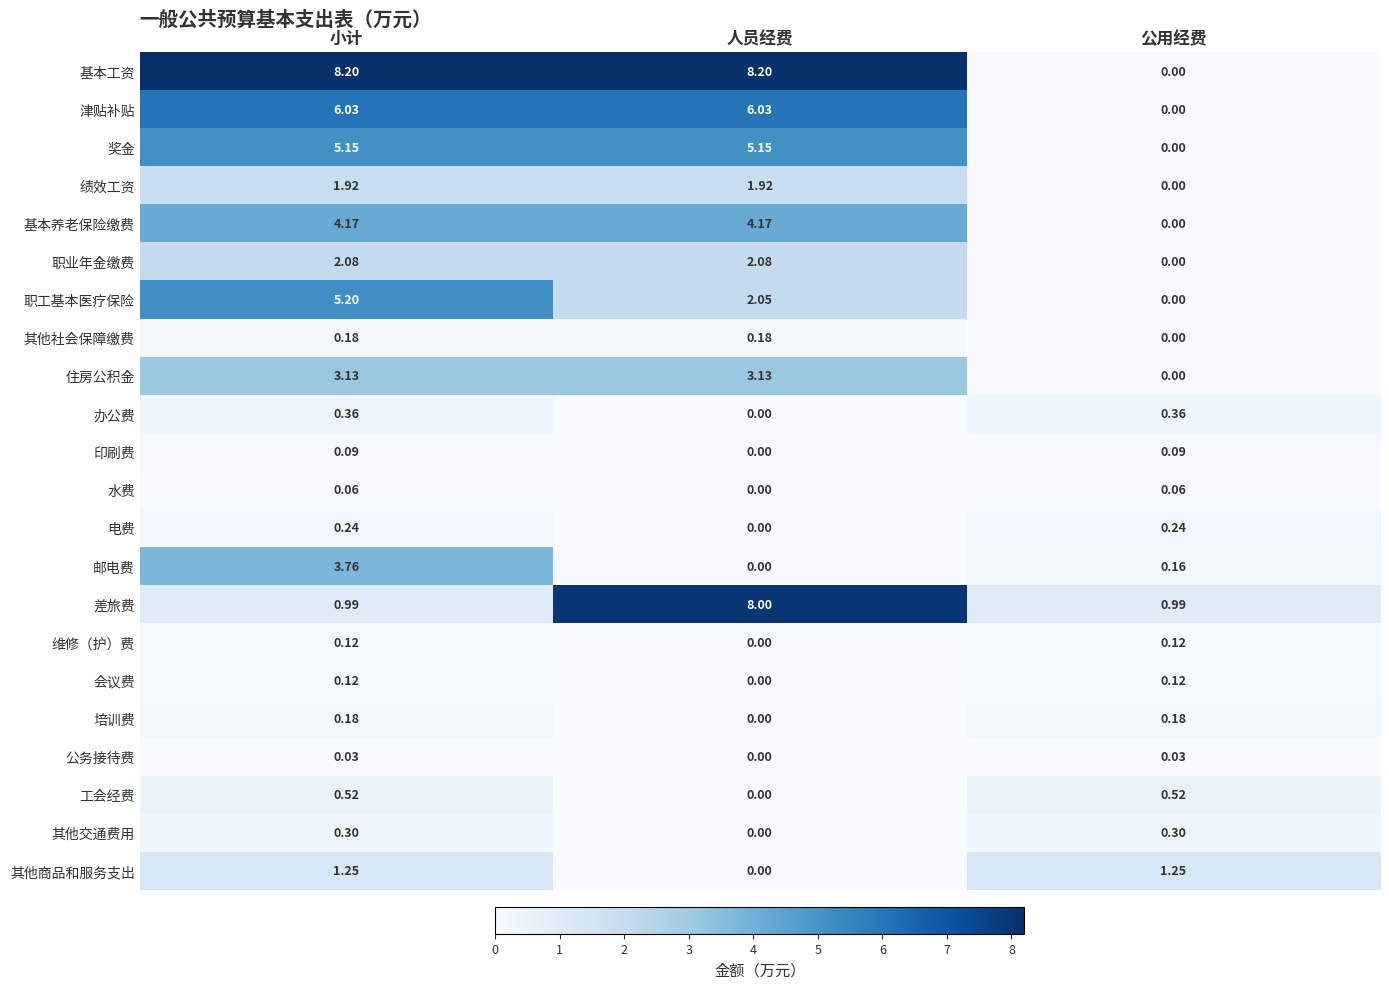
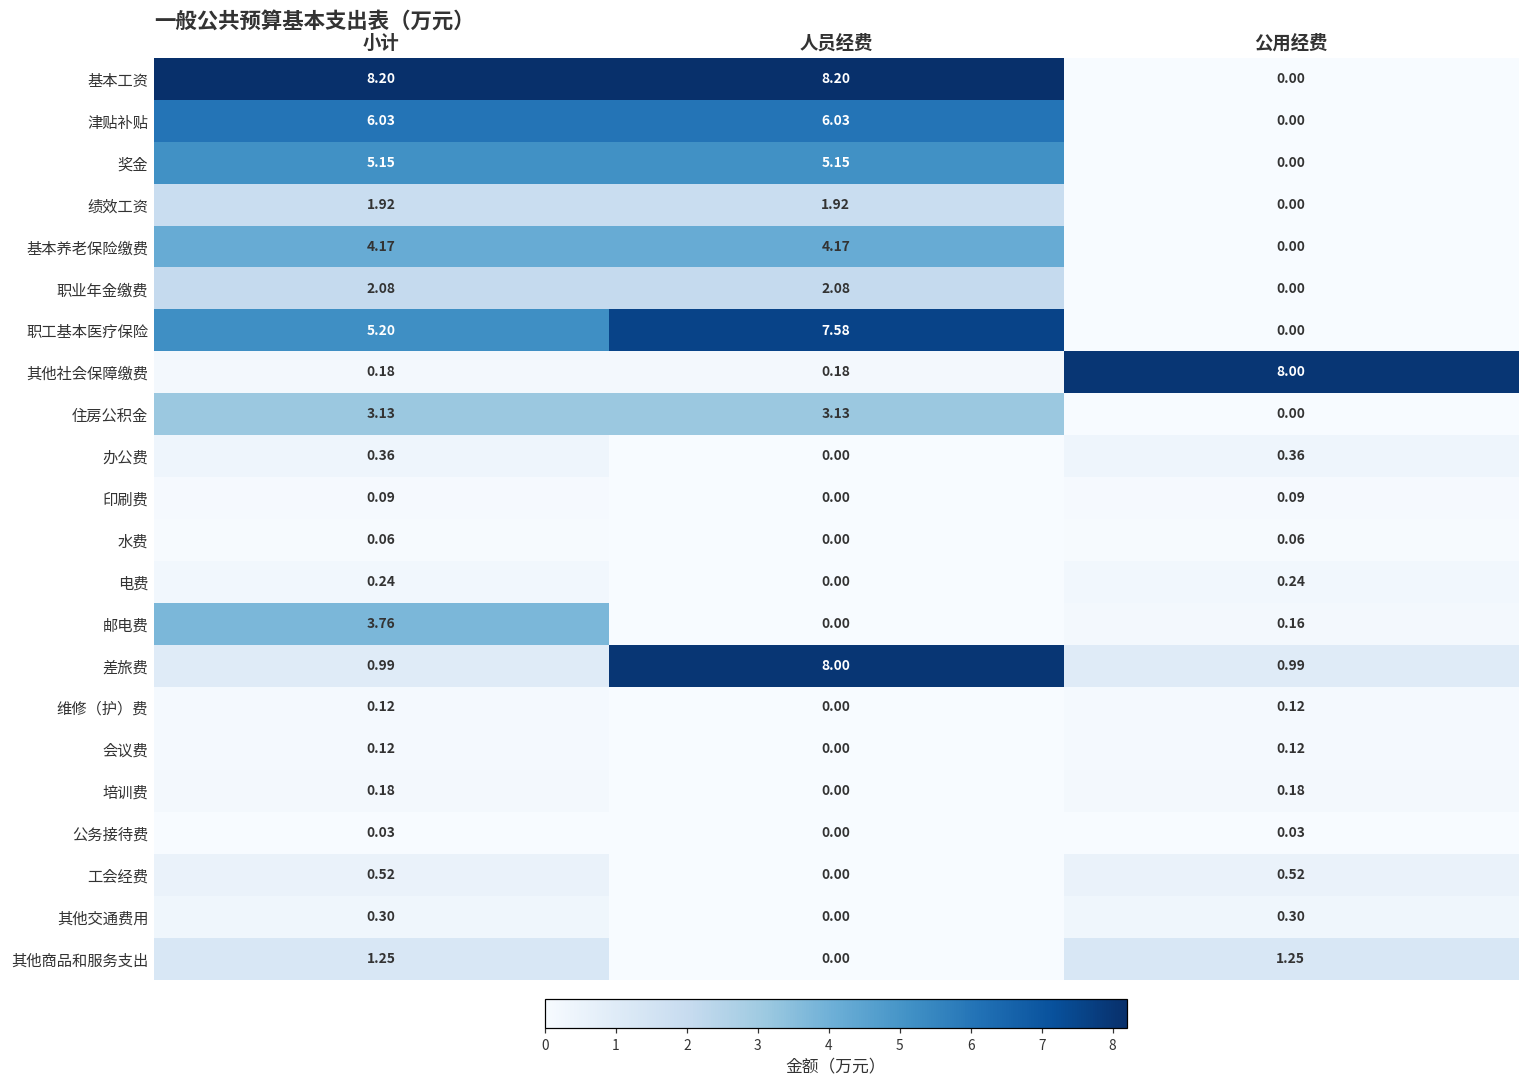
  {
    "基本工资": {
      "小计": 8.20,
      "人员经费": 8.20,
      "公用经费": 0.00
    },
    "津贴补贴": {
      "小计": 6.03,
      "人员经费": 6.03,
      "公用经费": 0.00
    },
    "奖金": {
      "小计": 5.15,
      "人员经费": 5.15,
      "公用经费": 0.00
    },
    "绩效工资": {
      "小计": 1.92,
      "人员经费": 1.92,
      "公用经费": 0.00
    },
    "基本养老保险缴费": {
      "小计": 4.17,
      "人员经费": 4.17,
      "公用经费": 0.00
    },
    "职业年金缴费": {
      "小计": 2.08,
      "人员经费": 2.08,
      "公用经费": 0.00
    },
    "职工基本医疗保险": {
      "小计": 5.20,
-     "人员经费": 2.05,
+     "人员经费": 7.58,
      "公用经费": 0.00
    },
    "其他社会保障缴费": {
      "小计": 0.18,
      "人员经费": 0.18,
-     "公用经费": 0.00
+     "公用经费": 8.00
    },
    "住房公积金": {
      "小计": 3.13,
      "人员经费": 3.13,
      "公用经费": 0.00
    },
    "办公费": {
      "小计": 0.36,
      "人员经费": 0.00,
      "公用经费": 0.36
    },
    "印刷费": {
      "小计": 0.09,
      "人员经费": 0.00,
      "公用经费": 0.09
    },
    "水费": {
      "小计": 0.06,
      "人员经费": 0.00,
      "公用经费": 0.06
    },
    "电费": {
      "小计": 0.24,
      "人员经费": 0.00,
      "公用经费": 0.24
    },
    "邮电费": {
      "小计": 3.76,
      "人员经费": 0.00,
      "公用经费": 0.16
    },
    "差旅费": {
      "小计": 0.99,
      "人员经费": 8.00,
      "公用经费": 0.99
    },
    "维修（护）费": {
      "小计": 0.12,
      "人员经费": 0.00,
      "公用经费": 0.12
    },
    "会议费": {
      "小计": 0.12,
      "人员经费": 0.00,
      "公用经费": 0.12
    },
    "培训费": {
      "小计": 0.18,
      "人员经费": 0.00,
      "公用经费": 0.18
    },
    "公务接待费": {
      "小计": 0.03,
      "人员经费": 0.00,
      "公用经费": 0.03
    },
    "工会经费": {
      "小计": 0.52,
      "人员经费": 0.00,
      "公用经费": 0.52
    },
    "其他交通费用": {
      "小计": 0.30,
      "人员经费": 0.00,
      "公用经费": 0.30
    },
    "其他商品和服务支出": {
      "小计": 1.25,
      "人员经费": 0.00,
      "公用经费": 1.25
    }
  }
